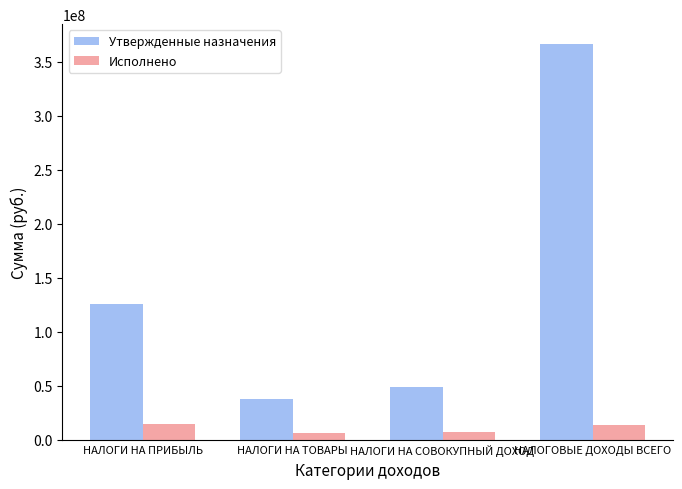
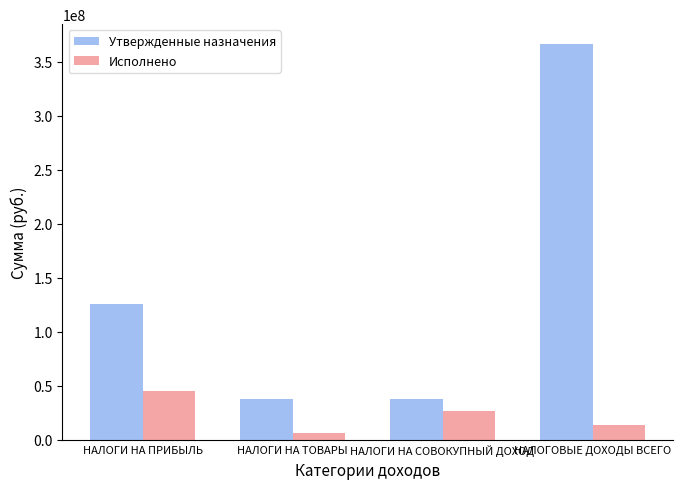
  {
    "Утвержденные назначения": {
      "НАЛОГИ НА ПРИБЫЛЬ": 126000000,
      "НАЛОГИ НА ТОВАРЫ": 37000000,
-     "НАЛОГИ НА СОВОКУПНЫЙ ДОХОД": 49000000,
+     "НАЛОГИ НА СОВОКУПНЫЙ ДОХОД": 38000000,
      "НАЛОГОВЫЕ ДОХОДЫ ВСЕГО": 367000000
    },
    "Исполнено": {
-     "НАЛОГИ НА ПРИБЫЛЬ": 15000000,
+     "НАЛОГИ НА ПРИБЫЛЬ": 46000000,
      "НАЛОГИ НА ТОВАРЫ": 6000000,
-     "НАЛОГИ НА СОВОКУПНЫЙ ДОХОД": 7000000,
+     "НАЛОГИ НА СОВОКУПНЫЙ ДОХОД": 27000000,
      "НАЛОГОВЫЕ ДОХОДЫ ВСЕГО": 13000000
    }
  }
